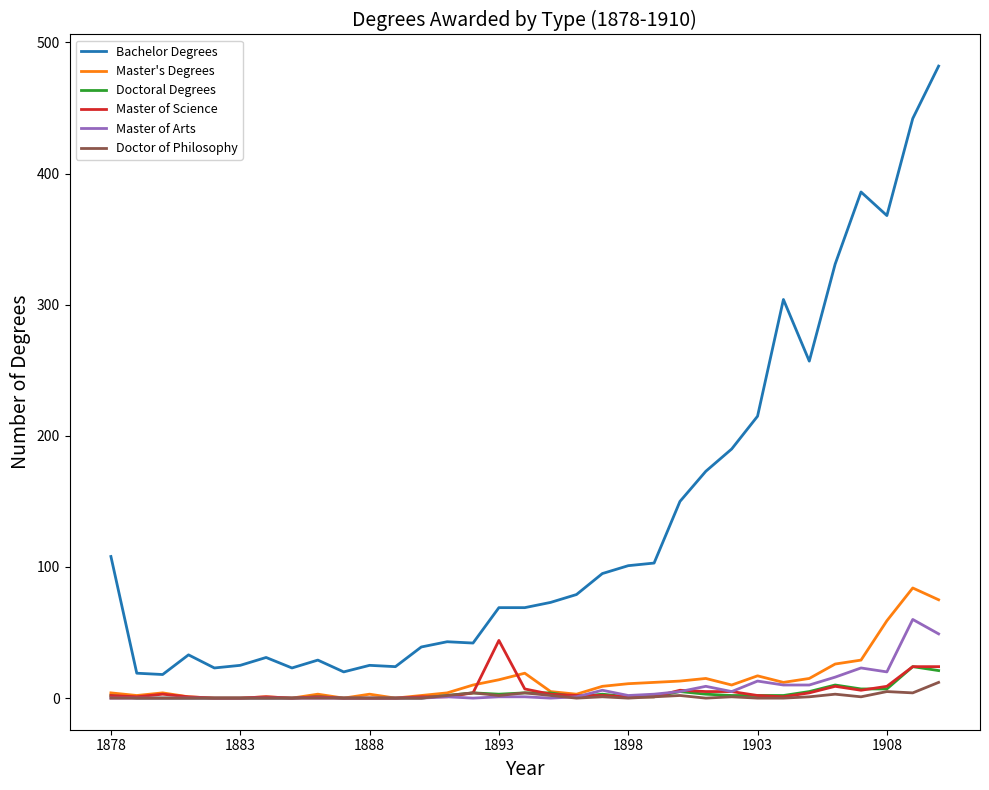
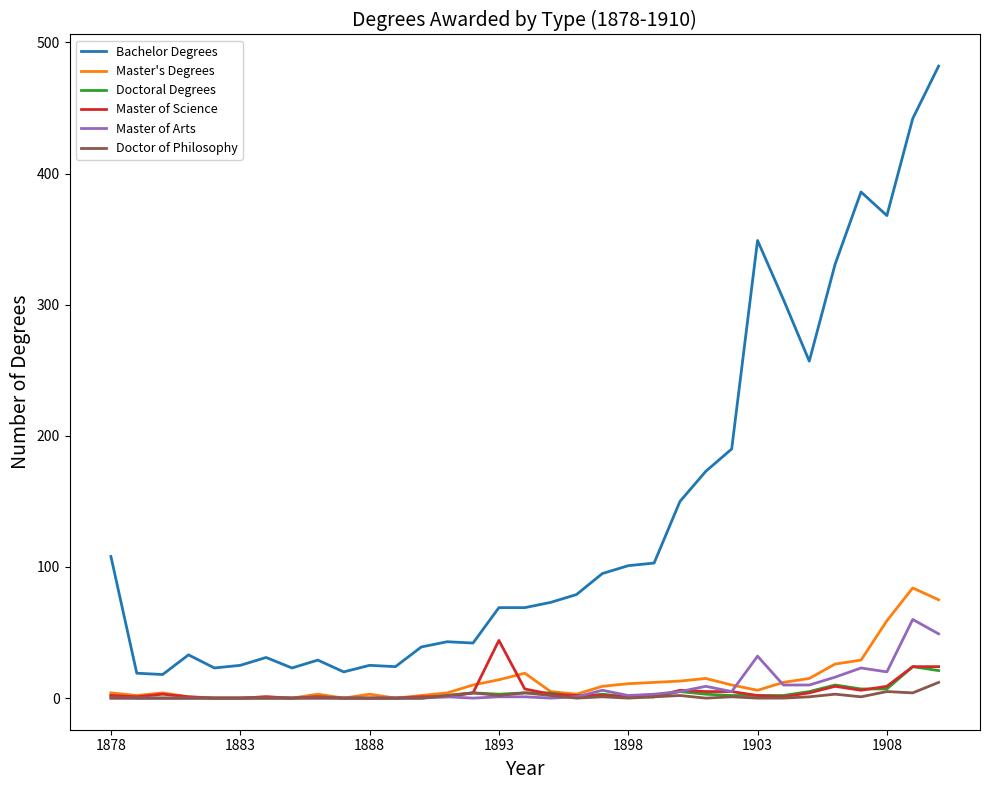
  {
    "Bachelor Degrees": {
      "1878": 108,
      "1883": 25,
      "1888": 25,
      "1893": 69,
      "1898": 101,
-     "1903": 215,
+     "1903": 349,
      "1908": 368
    },
    "Master's Degrees": {
      "1878": 4,
      "1888": 3,
      "1893": 14,
      "1898": 11,
-     "1903": 17,
+     "1903": 6,
      "1908": 59
    },
    "Doctoral Degrees": {
      "1908": 7
    },
    "Master of Science": {
      "1893": 44,
      "1908": 9
    },
    "Master of Arts": {
-     "1903": 13,
+     "1903": 32,
      "1908": 20
    },
    "Doctor of Philosophy": {
      "1903": 0,
      "1908": 5
    }
  }
